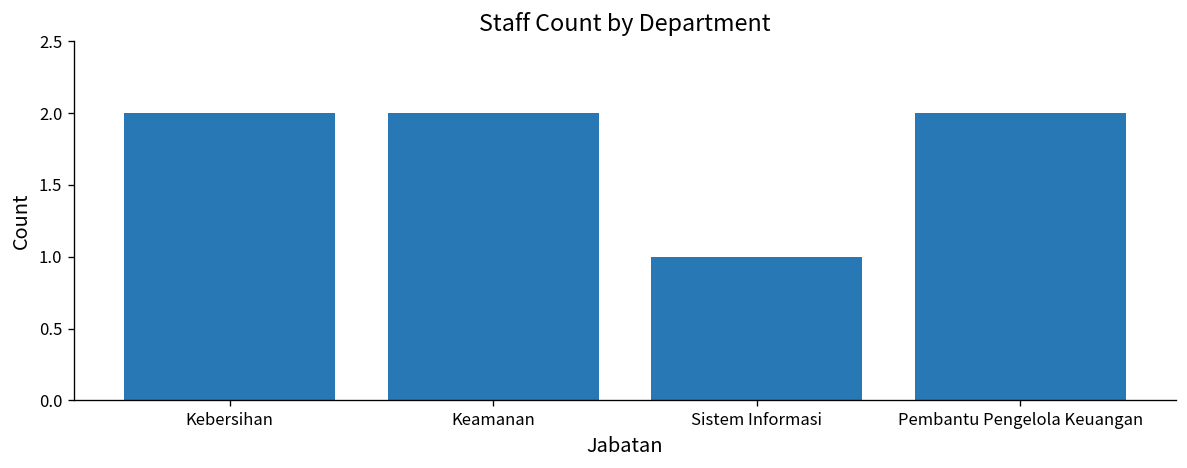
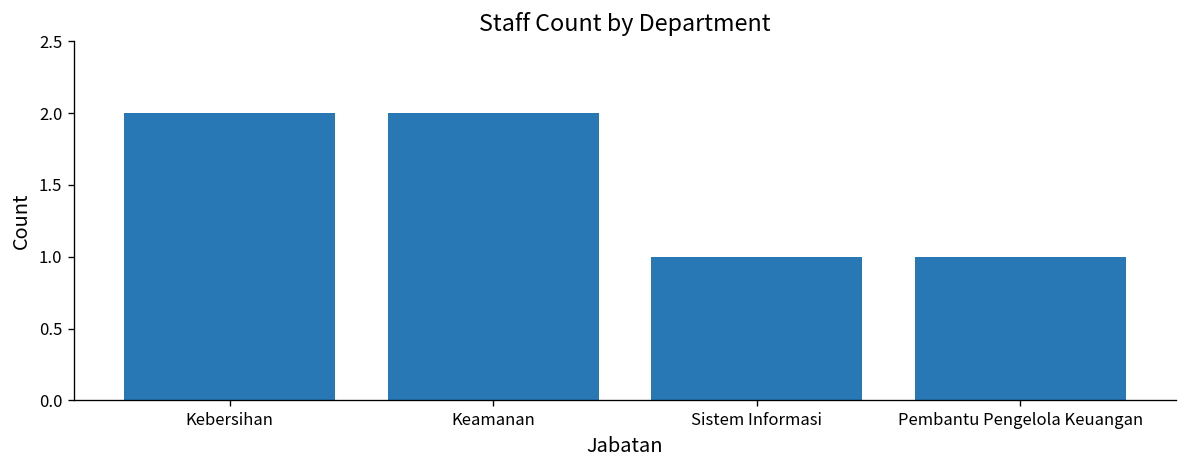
  {
    "Kebersihan": 2,
    "Keamanan": 2,
    "Sistem Informasi": 1,
-   "Pembantu Pengelola Keuangan": 2
+   "Pembantu Pengelola Keuangan": 1
  }
